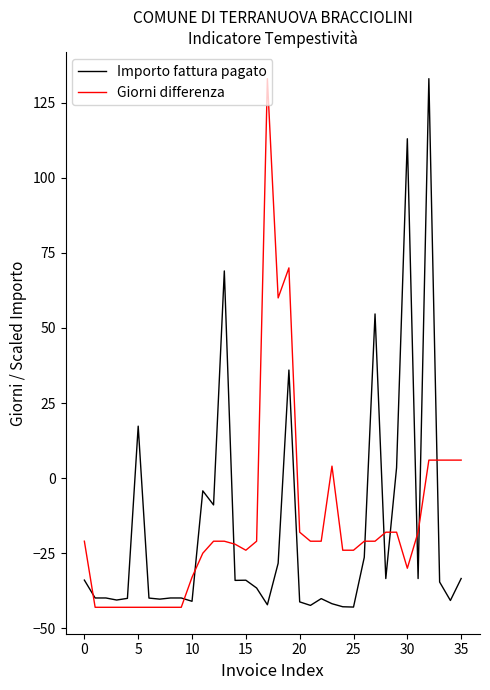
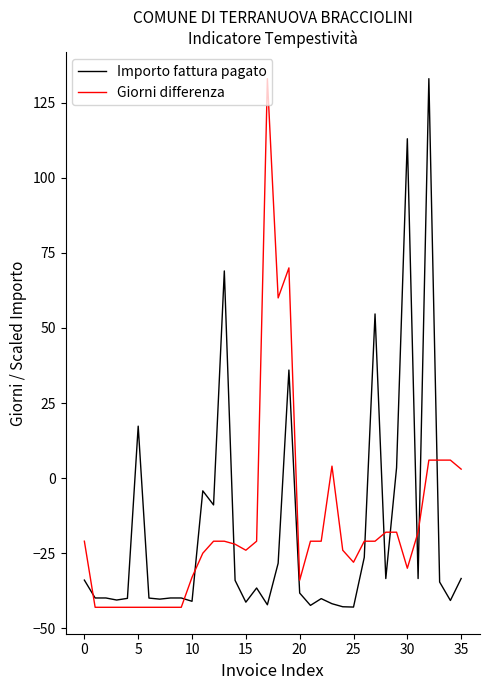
  {
    "Importo fattura pagato": {
      "0": -34,
      "5": 17,
      "10": -41,
-     "15": -34,
-     "20": -41,
+     "15": -41,
+     "20": -38,
      "25": -43,
      "30": 113,
      "35": -33
    },
    "Giorni differenza": {
      "0": -21,
      "5": -43,
      "10": -33,
      "15": -24,
-     "20": -18,
-     "25": -24,
+     "20": -34,
+     "25": -28,
      "30": -30,
-     "35": 6
+     "35": 3
    }
  }
